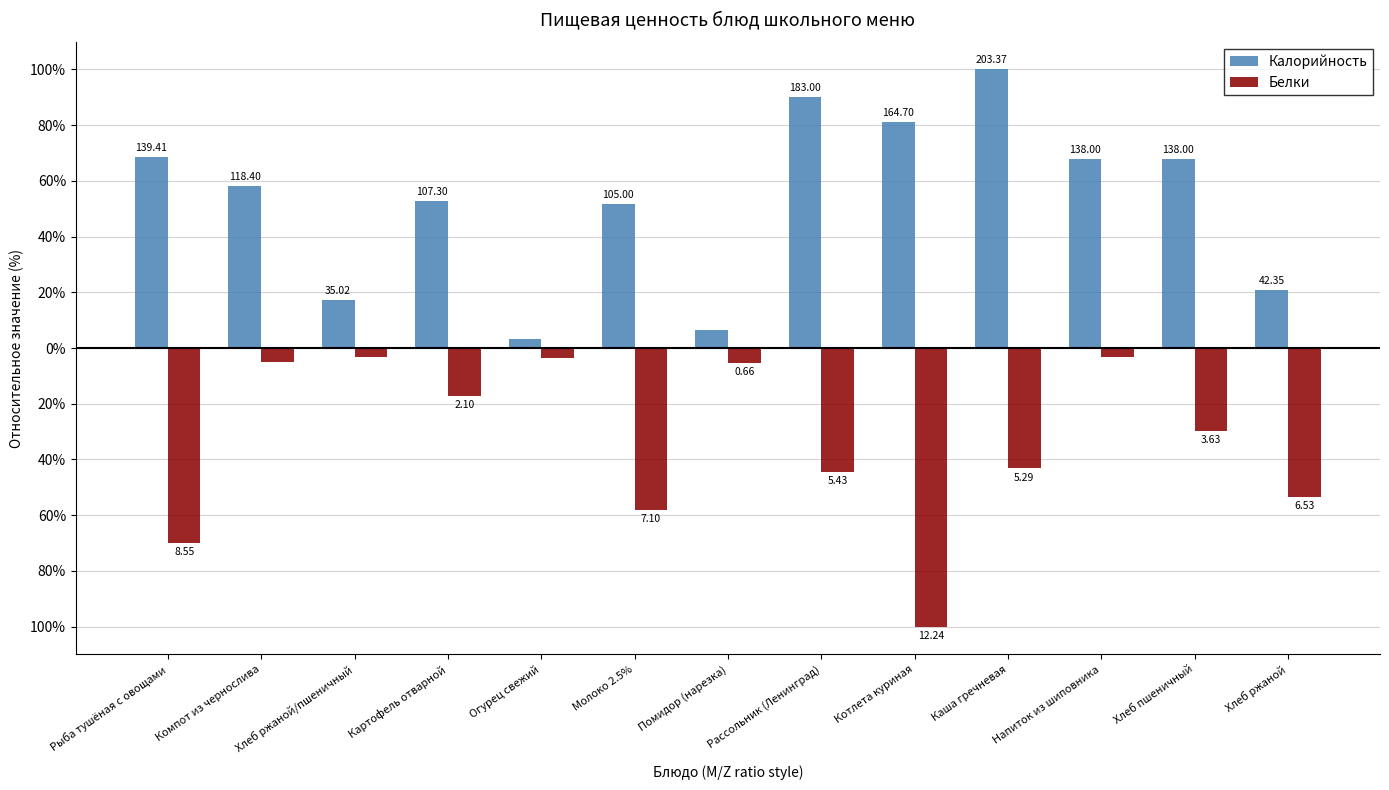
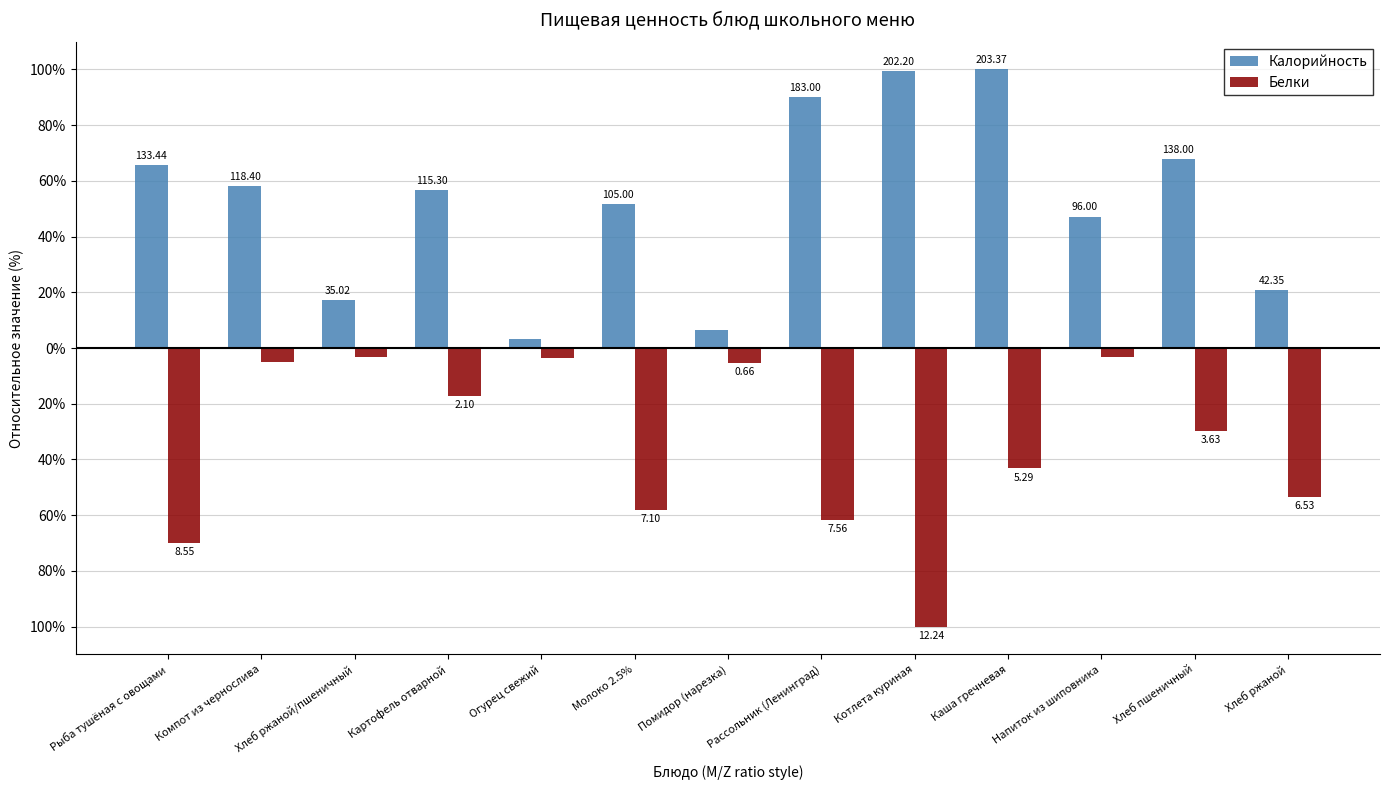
  {
    "Калорийность": {
-     "Рыба тушёная с овощами": 139.41,
-     "Картофель отварной": 107.30,
-     "Котлета куриная": 164.70,
-     "Напиток из шиповника": 138.00
+     "Рыба тушёная с овощами": 133.44,
+     "Картофель отварной": 115.30,
+     "Котлета куриная": 202.20,
+     "Напиток из шиповника": 96.00
    },
    "Белки": {
-     "Рассольник (Ленинград)": 5.43
+     "Рассольник (Ленинград)": 7.56
    }
  }
